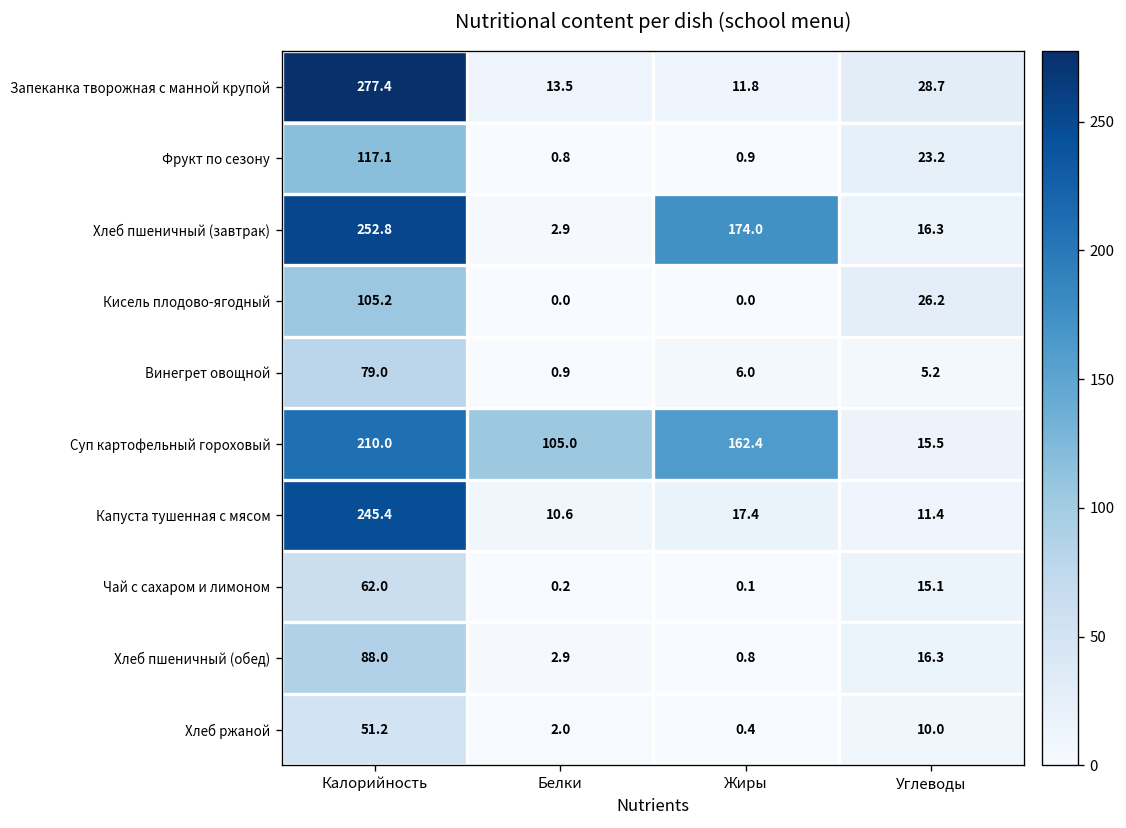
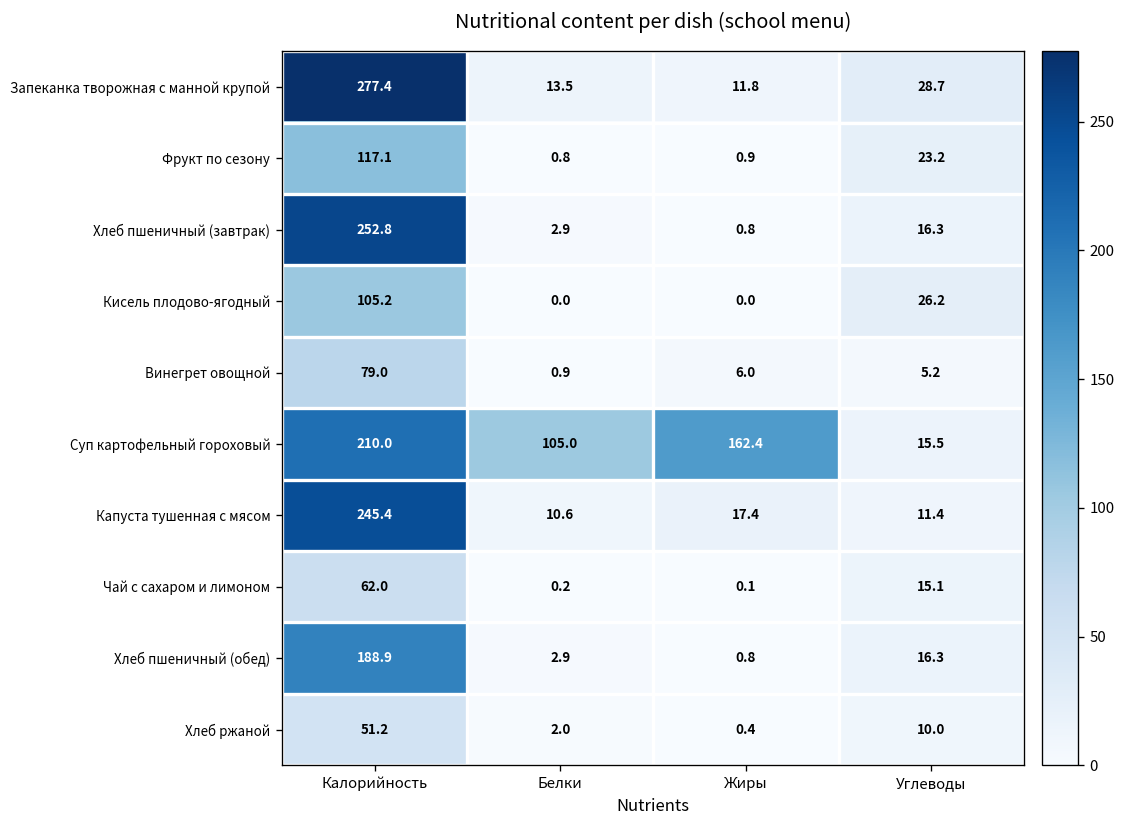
  {
    "Запеканка творожная с манной крупой": {
      "Калорийность": 277.4,
      "Белки": 13.5,
      "Жиры": 11.8,
      "Углеводы": 28.7
    },
    "Фрукт по сезону": {
      "Калорийность": 117.1,
      "Белки": 0.8,
      "Жиры": 0.9,
      "Углеводы": 23.2
    },
    "Хлеб пшеничный (завтрак)": {
      "Калорийность": 252.8,
      "Белки": 2.9,
-     "Жиры": 174.0,
+     "Жиры": 0.8,
      "Углеводы": 16.3
    },
    "Кисель плодово-ягодный": {
      "Калорийность": 105.2,
      "Белки": 0.0,
      "Жиры": 0.0,
      "Углеводы": 26.2
    },
    "Винегрет овощной": {
      "Калорийность": 79.0,
      "Белки": 0.9,
      "Жиры": 6.0,
      "Углеводы": 5.2
    },
    "Суп картофельный гороховый": {
      "Калорийность": 210.0,
      "Белки": 105.0,
      "Жиры": 162.4,
      "Углеводы": 15.5
    },
    "Капуста тушенная с мясом": {
      "Калорийность": 245.4,
      "Белки": 10.6,
      "Жиры": 17.4,
      "Углеводы": 11.4
    },
    "Чай с сахаром и лимоном": {
      "Калорийность": 62.0,
      "Белки": 0.2,
      "Жиры": 0.1,
      "Углеводы": 15.1
    },
    "Хлеб пшеничный (обед)": {
-     "Калорийность": 88.0,
+     "Калорийность": 188.9,
      "Белки": 2.9,
      "Жиры": 0.8,
      "Углеводы": 16.3
    },
    "Хлеб ржаной": {
      "Калорийность": 51.2,
      "Белки": 2.0,
      "Жиры": 0.4,
      "Углеводы": 10.0
    }
  }
